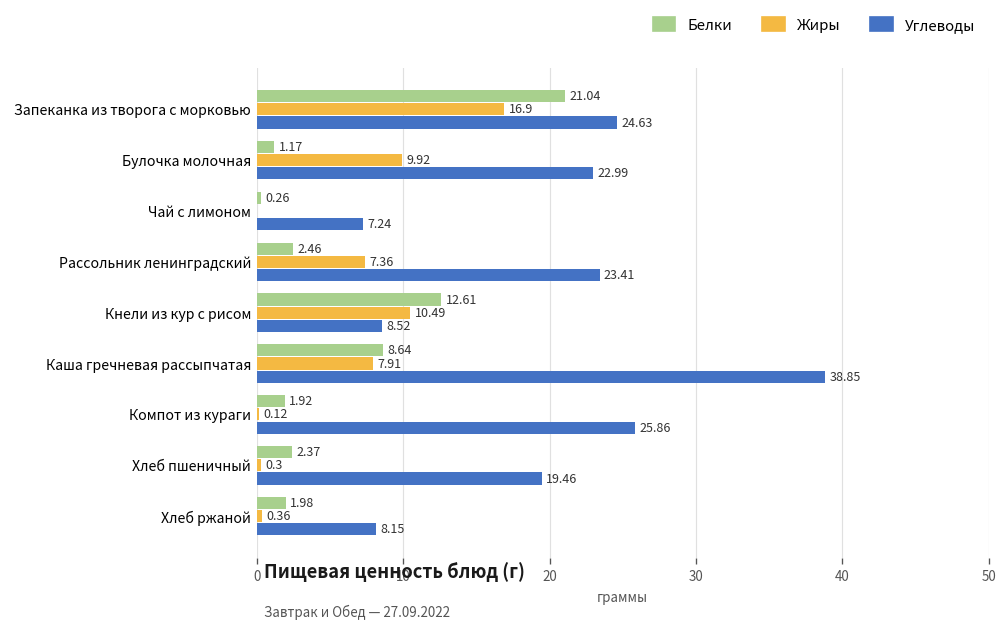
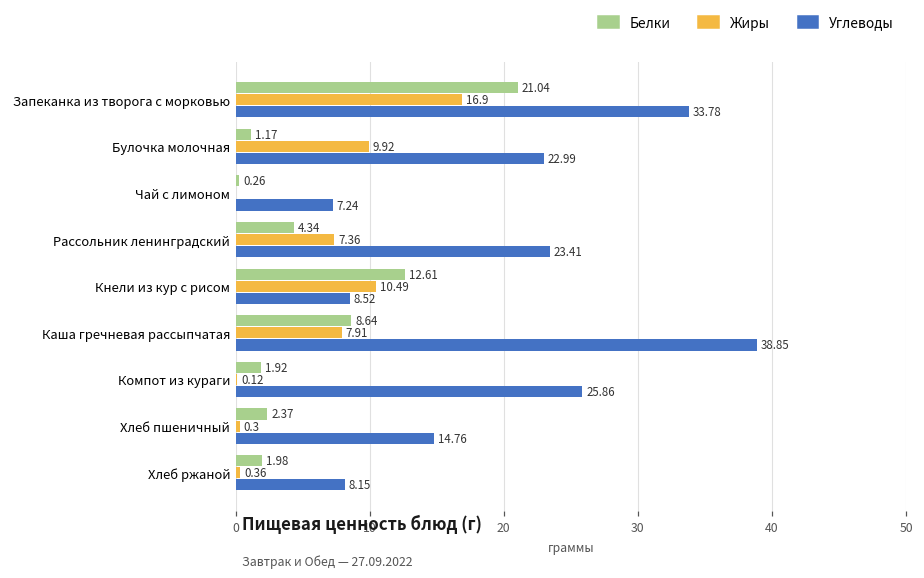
  {
    "Белки": {
      "Запеканка из творога с морковью": 21.04,
      "Булочка молочная": 1.17,
      "Чай с лимоном": 0.26,
-     "Рассольник ленинградский": 2.46,
+     "Рассольник ленинградский": 4.34,
      "Кнели из кур с рисом": 12.61,
      "Каша гречневая рассыпчатая": 8.64,
      "Компот из кураги": 1.92,
      "Хлеб пшеничный": 2.37,
      "Хлеб ржаной": 1.98
    },
    "Жиры": {
      "Запеканка из творога с морковью": 16.9,
      "Булочка молочная": 9.92,
      "Рассольник ленинградский": 7.36,
      "Кнели из кур с рисом": 10.49,
      "Каша гречневая рассыпчатая": 7.91,
      "Компот из кураги": 0.12,
      "Хлеб пшеничный": 0.3,
      "Хлеб ржаной": 0.36
    },
    "Углеводы": {
-     "Запеканка из творога с морковью": 24.63,
+     "Запеканка из творога с морковью": 33.78,
      "Булочка молочная": 22.99,
      "Чай с лимоном": 7.24,
      "Рассольник ленинградский": 23.41,
      "Кнели из кур с рисом": 8.52,
      "Каша гречневая рассыпчатая": 38.85,
      "Компот из кураги": 25.86,
-     "Хлеб пшеничный": 19.46,
+     "Хлеб пшеничный": 14.76,
      "Хлеб ржаной": 8.15
    }
  }
